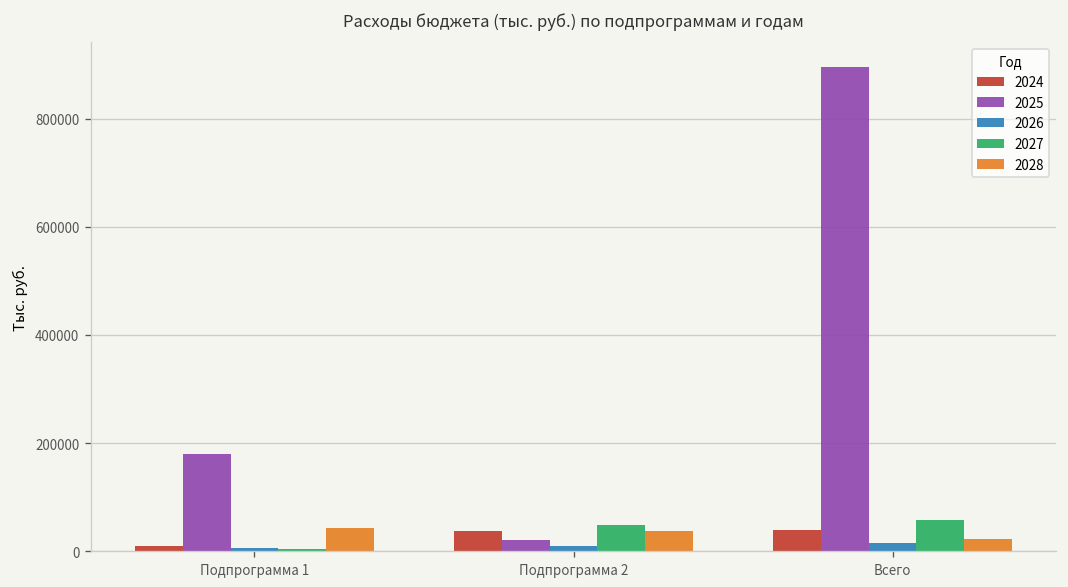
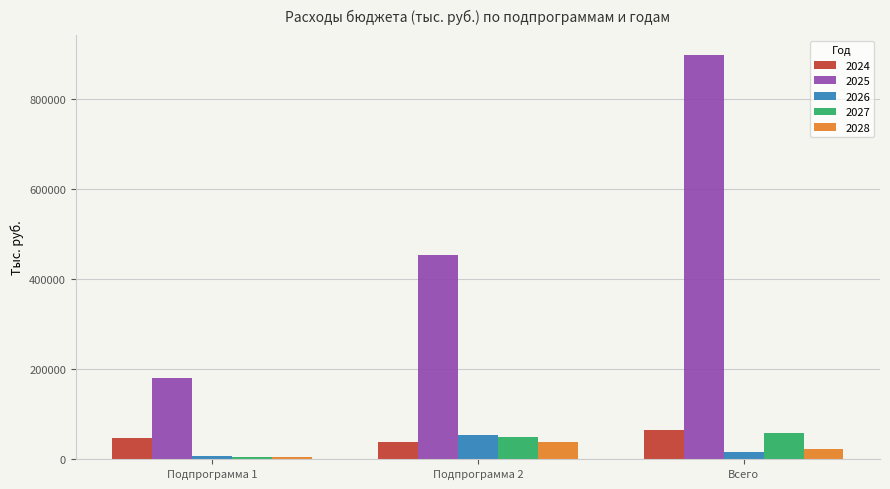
  {
    "2024": {
-     "Подпрограмма 1": 10000,
+     "Подпрограмма 1": 50000,
      "Подпрограмма 2": 40000,
-     "Всего": 40000
+     "Всего": 60000
    },
    "2025": {
      "Подпрограмма 1": 180000,
-     "Подпрограмма 2": 20000,
+     "Подпрограмма 2": 450000,
      "Всего": 900000
    },
    "2026": {
      "Подпрограмма 1": 10000,
-     "Подпрограмма 2": 10000,
+     "Подпрограмма 2": 50000,
      "Всего": 20000
    },
    "2027": {
      "Подпрограмма 2": 50000,
      "Всего": 60000
    },
    "2028": {
-     "Подпрограмма 1": 40000,
+     "Подпрограмма 1": 10000,
      "Подпрограмма 2": 40000,
      "Всего": 20000
    }
  }
